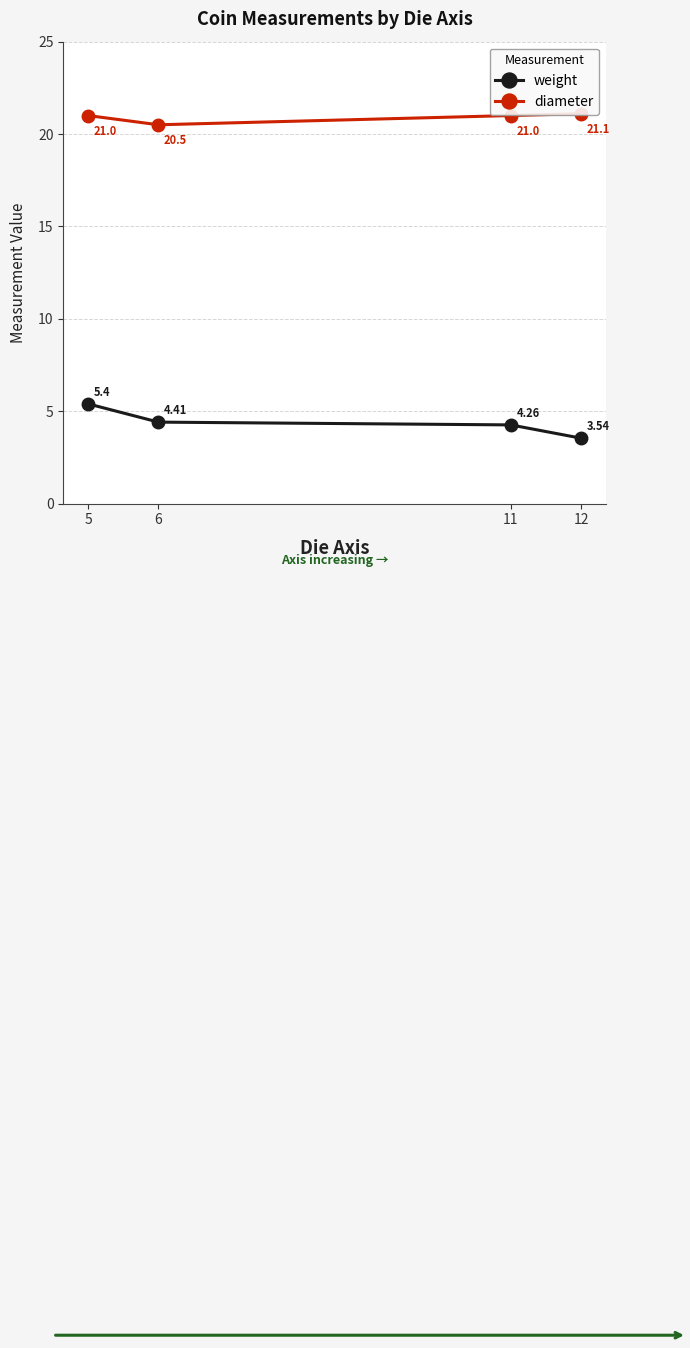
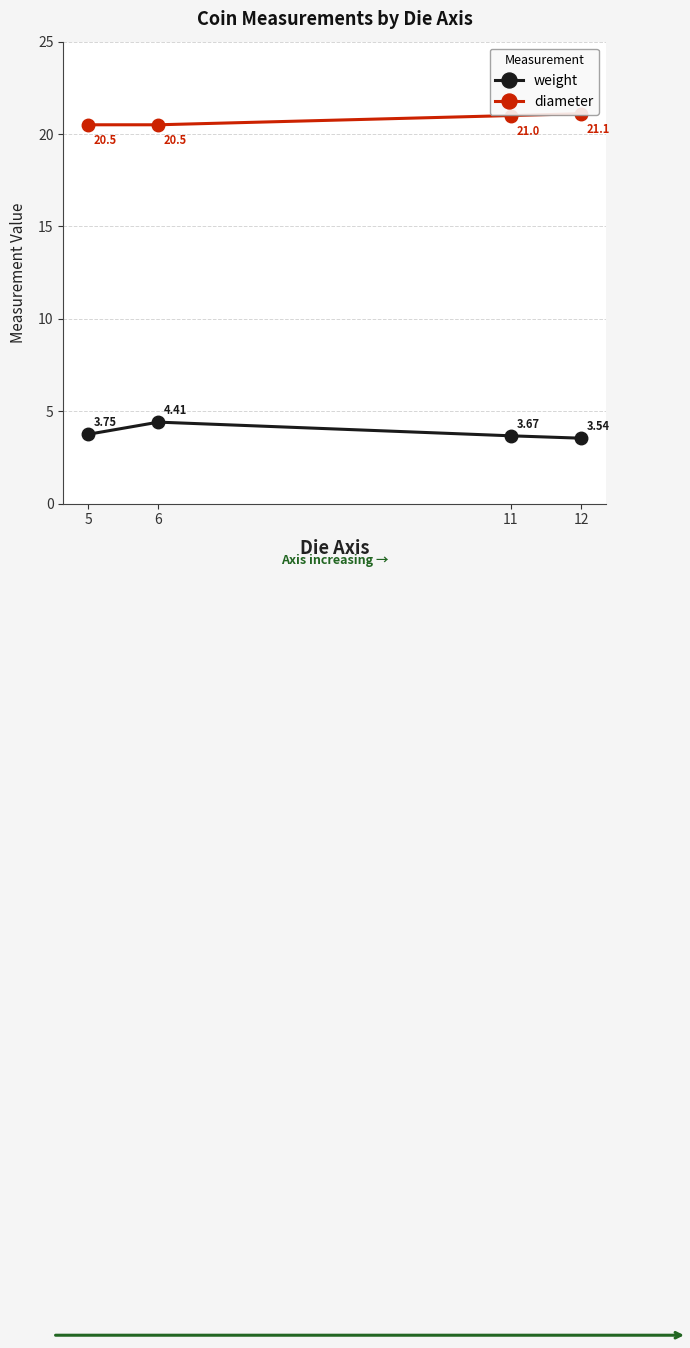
  {
    "weight": {
-     "5": 5.4,
+     "5": 3.75,
      "6": 4.41,
-     "11": 4.26,
+     "11": 3.67,
      "12": 3.54
    },
    "diameter": {
-     "5": 21.0,
+     "5": 20.5,
      "6": 20.5,
      "11": 21.0
    }
  }
